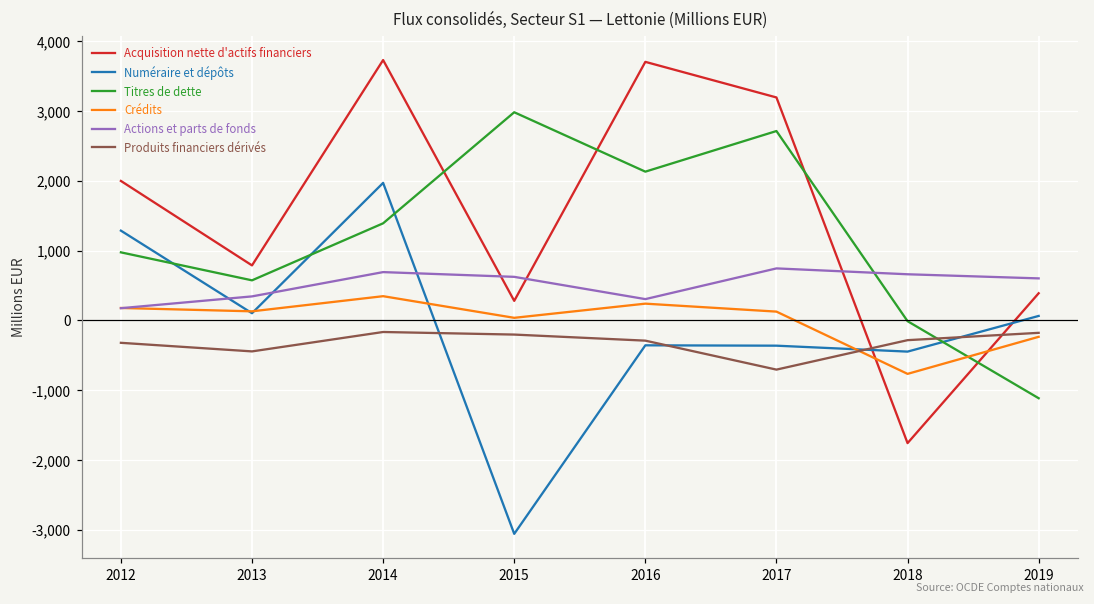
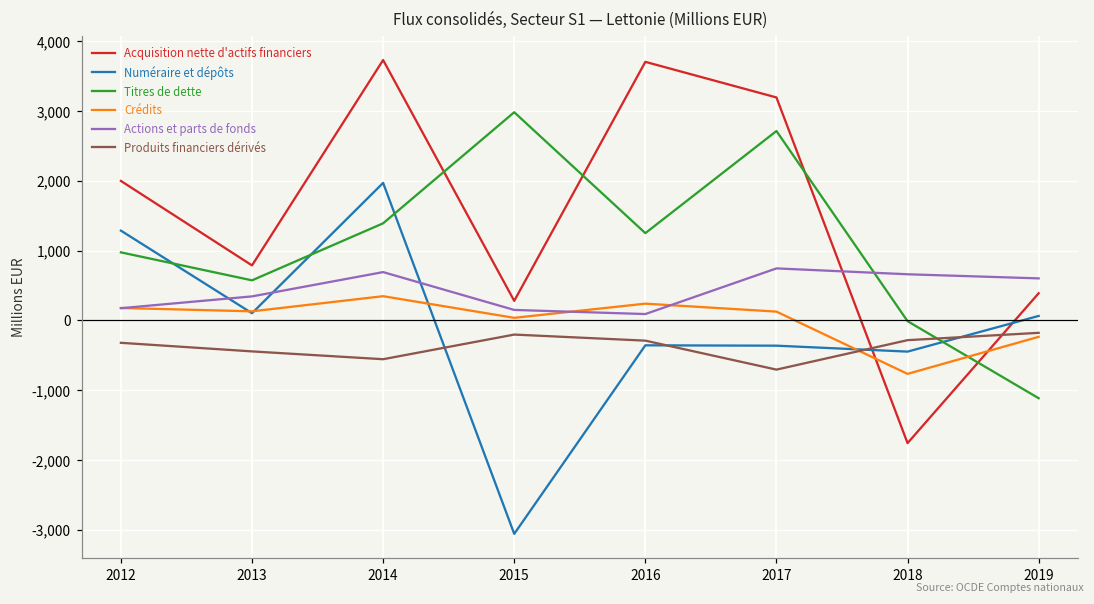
  {
    "Acquisition nette d'actifs financiers": {
      "2012": "2,000",
      "2013": "800",
      "2014": "3,700",
      "2015": "300",
      "2016": "3,700",
      "2017": "3,200",
      "2018": "-1,800",
      "2019": "400"
    },
    "Numéraire et dépôts": {
      "2012": "1,300",
      "2014": "2,000",
      "2015": "-3,100",
      "2016": "-400",
      "2017": "-400",
      "2018": "-400",
      "2019": "100"
    },
    "Titres de dette": {
      "2012": "1,000",
      "2013": "600",
      "2014": "1,400",
      "2015": "3,000",
-     "2016": "2,100",
+     "2016": "1,300",
      "2017": "2,700",
      "2018": "0",
      "2019": "-1,100"
    },
    "Crédits": {
      "2014": "300",
      "2015": "0",
      "2016": "200",
      "2017": "100",
      "2018": "-800",
      "2019": "-200"
    },
    "Actions et parts de fonds": {
      "2013": "300",
      "2014": "700",
-     "2015": "600",
-     "2016": "300",
+     "2015": "200",
+     "2016": "100",
      "2017": "700",
      "2018": "700",
      "2019": "600"
    },
    "Produits financiers dérivés": {
      "2012": "-300",
      "2013": "-400",
-     "2014": "-200",
+     "2014": "-600",
      "2015": "-200",
      "2016": "-300",
      "2017": "-700",
      "2018": "-300",
      "2019": "-200"
    }
  }
